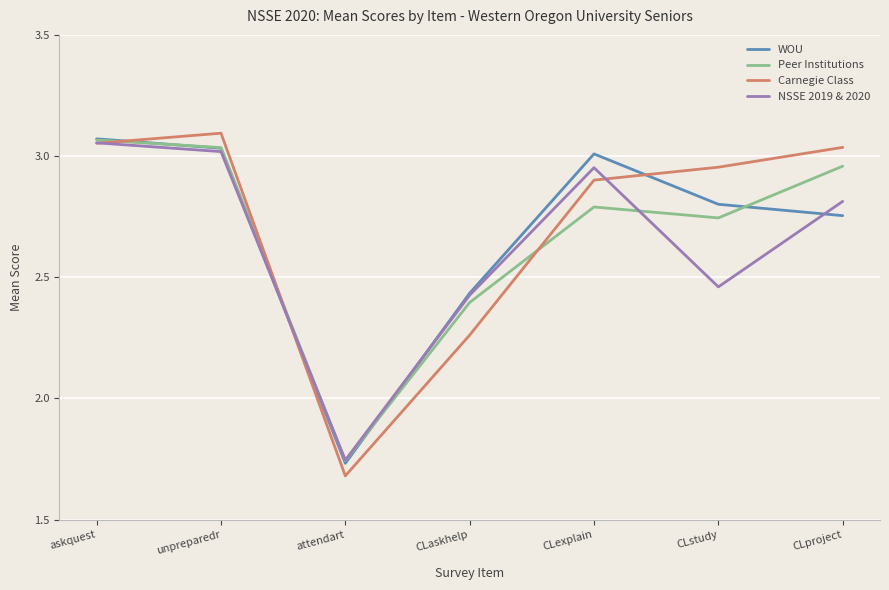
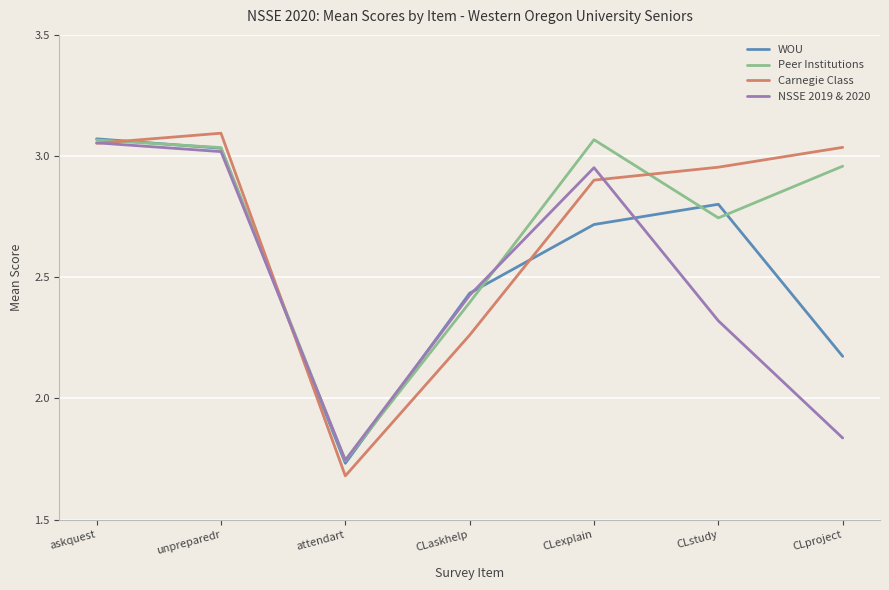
  {
    "WOU": {
      "attendart": 1.73,
-     "CLexplain": 3.01,
+     "CLexplain": 2.72,
      "CLstudy": 2.80,
-     "CLproject": 2.75
+     "CLproject": 2.17
    },
    "Peer Institutions": {
      "CLaskhelp": 2.40,
-     "CLexplain": 2.79,
+     "CLexplain": 3.07,
      "CLstudy": 2.74,
      "CLproject": 2.96
    },
    "Carnegie Class": {
      "unpreparedr": 3.09,
      "attendart": 1.68,
      "CLaskhelp": 2.26,
      "CLexplain": 2.90,
      "CLstudy": 2.95,
      "CLproject": 3.04
    },
    "NSSE 2019 & 2020": {
      "unpreparedr": 3.02,
      "CLexplain": 2.95,
-     "CLstudy": 2.46,
-     "CLproject": 2.81
+     "CLstudy": 2.32,
+     "CLproject": 1.84
    }
  }
